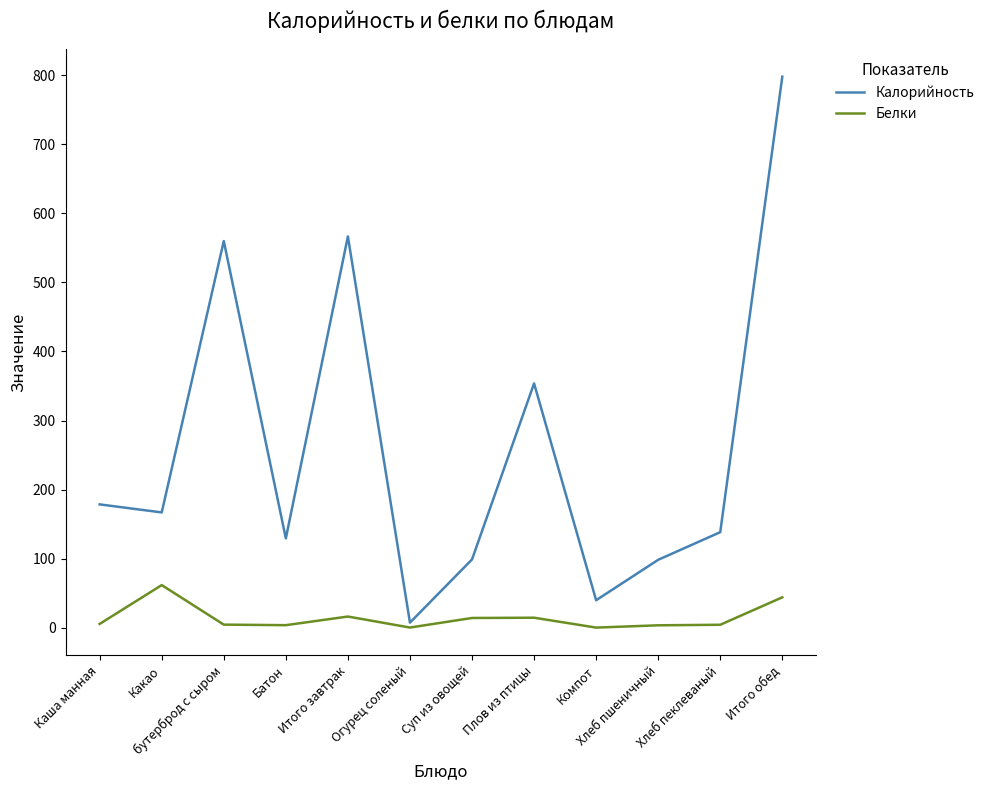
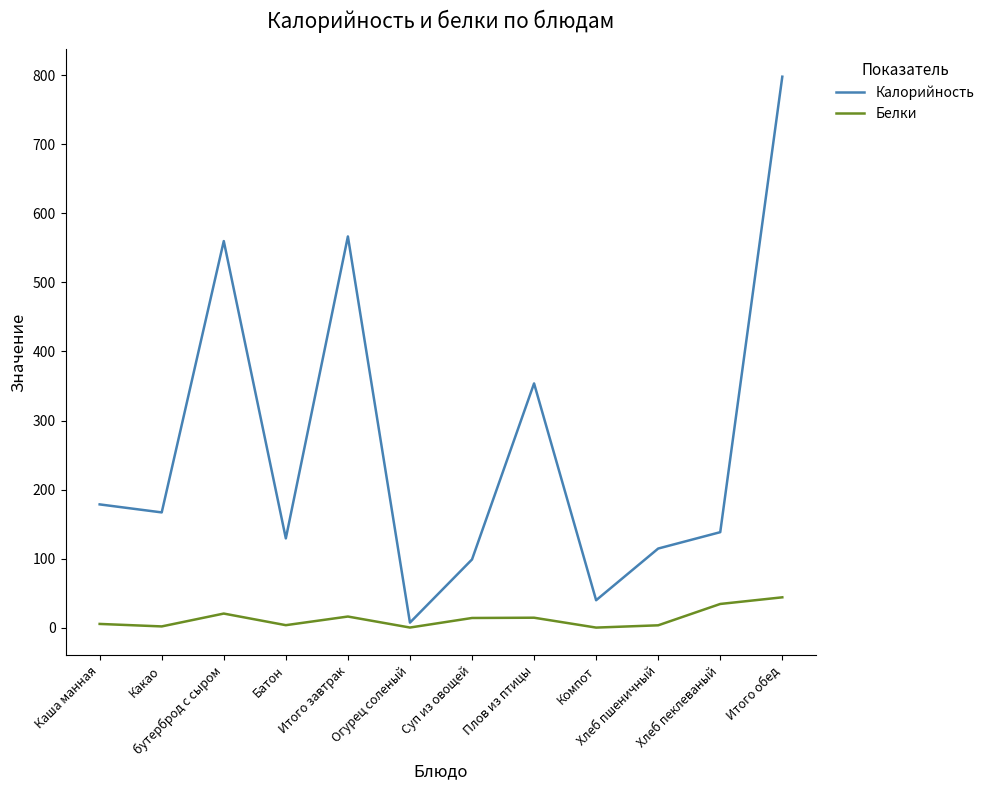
  {
    "Калорийность": {
      "Каша манная": 180,
      "Какао": 170,
      "бутерброд с сыром": 560,
      "Батон": 130,
      "Итого завтрак": 570,
      "Огурец соленый": 10,
      "Суп из овощей": 100,
      "Плов из птицы": 350,
      "Компот": 40,
-     "Хлеб пшеничный": 100,
+     "Хлеб пшеничный": 110,
      "Хлеб пеклеваный": 140,
      "Итого обед": 800
    },
    "Белки": {
      "Каша манная": 10,
-     "Какао": 60,
-     "бутерброд с сыром": 0,
+     "Какао": 0,
+     "бутерброд с сыром": 20,
      "Батон": 0,
      "Итого завтрак": 20,
      "Огурец соленый": 0,
      "Суп из овощей": 10,
      "Плов из птицы": 10,
      "Компот": 0,
      "Хлеб пшеничный": 0,
-     "Хлеб пеклеваный": 0,
+     "Хлеб пеклеваный": 30,
      "Итого обед": 40
    }
  }
